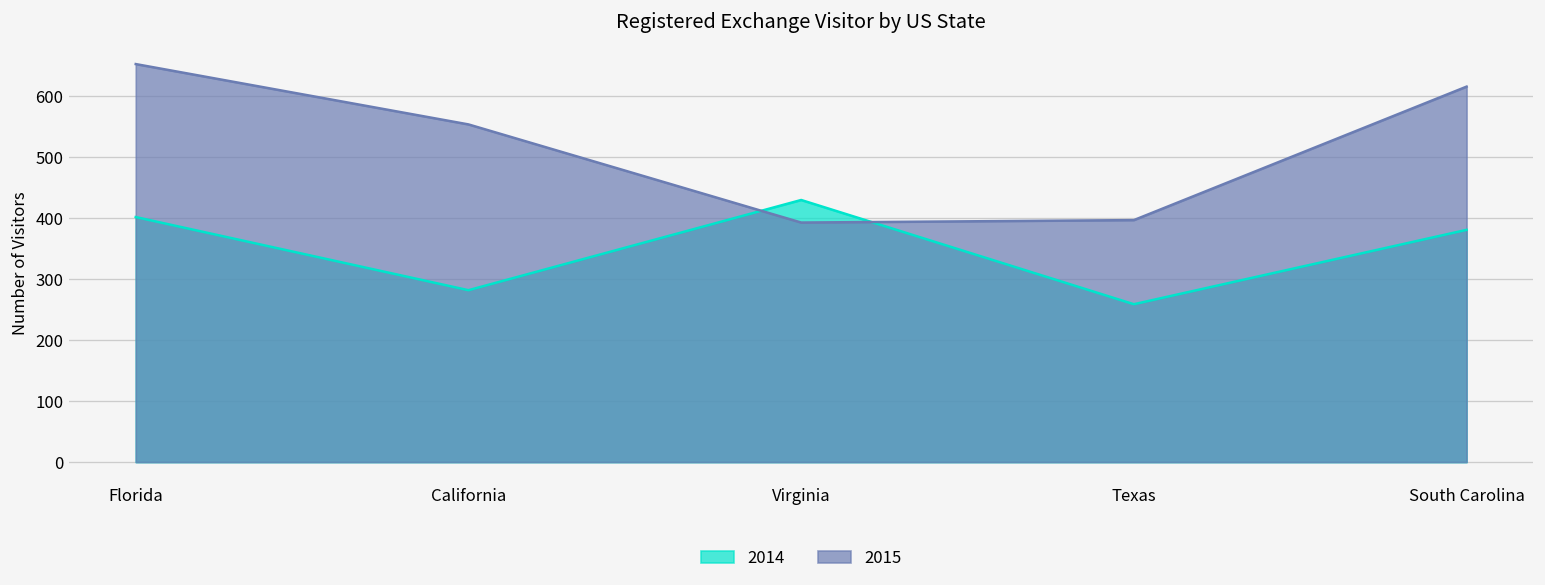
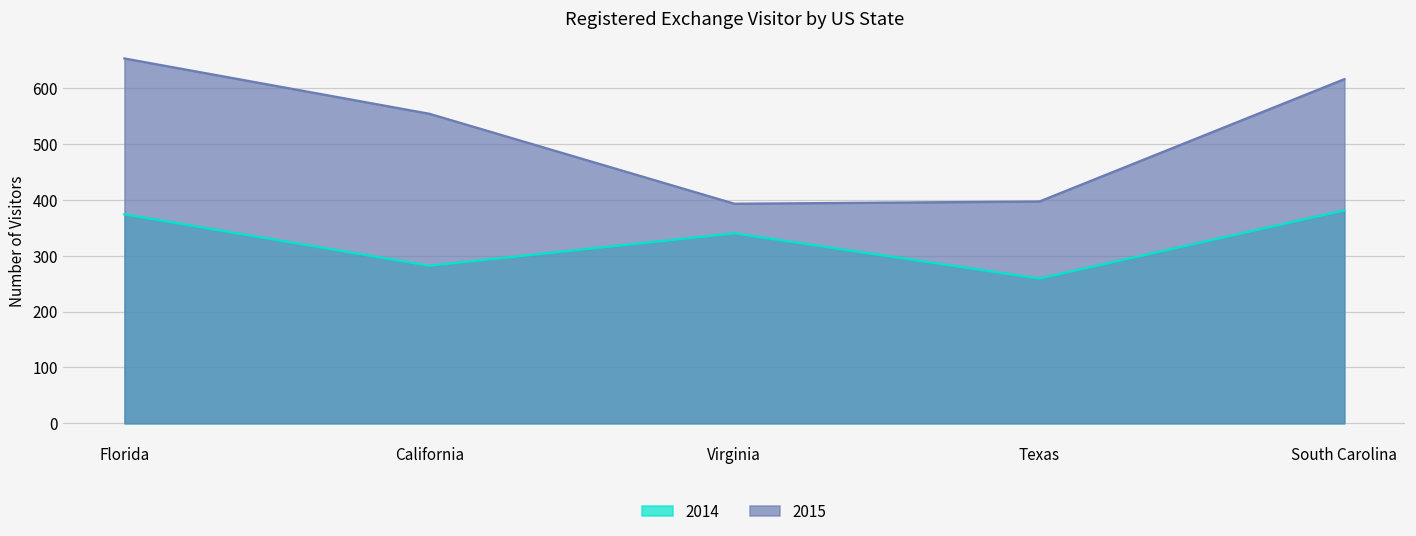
  {
    "2014": {
-     "Florida": 400,
+     "Florida": 370,
      "California": 280,
-     "Virginia": 430,
+     "Virginia": 340,
      "Texas": 260,
      "South Carolina": 380
    },
    "2015": {
      "Florida": 650,
      "California": 550,
      "Virginia": 390,
      "Texas": 400,
      "South Carolina": 620
    }
  }
